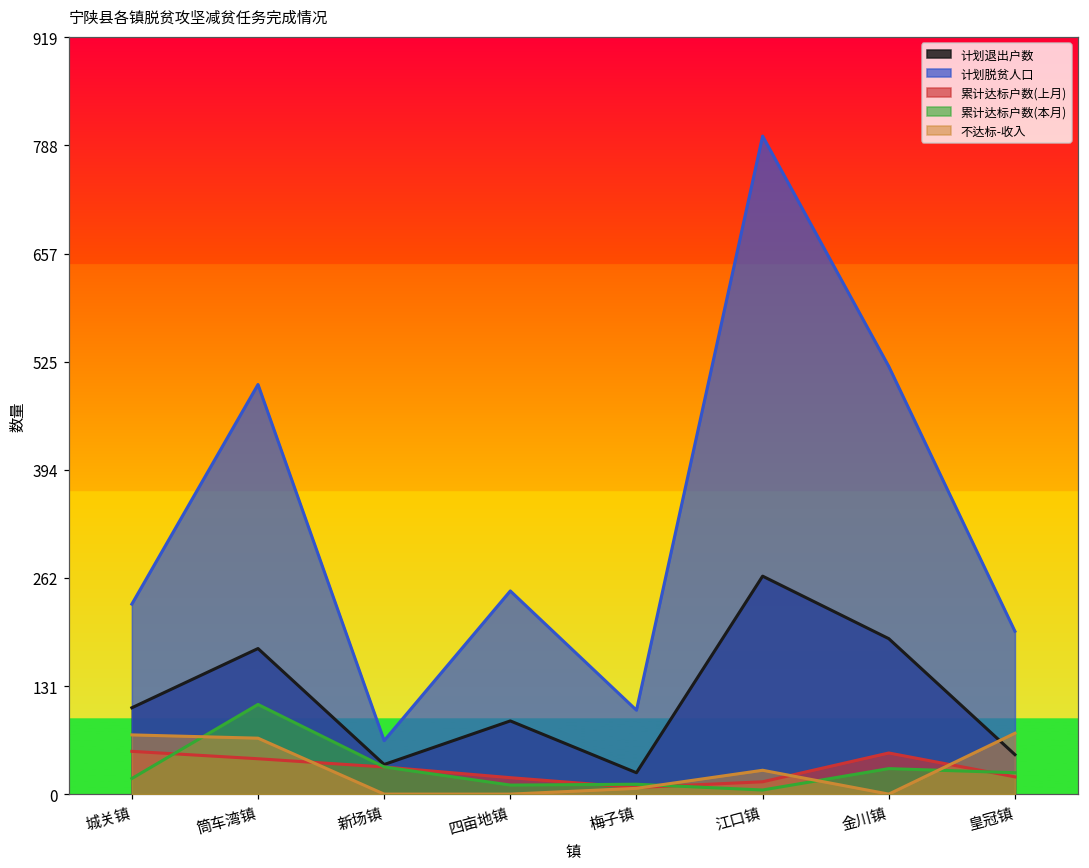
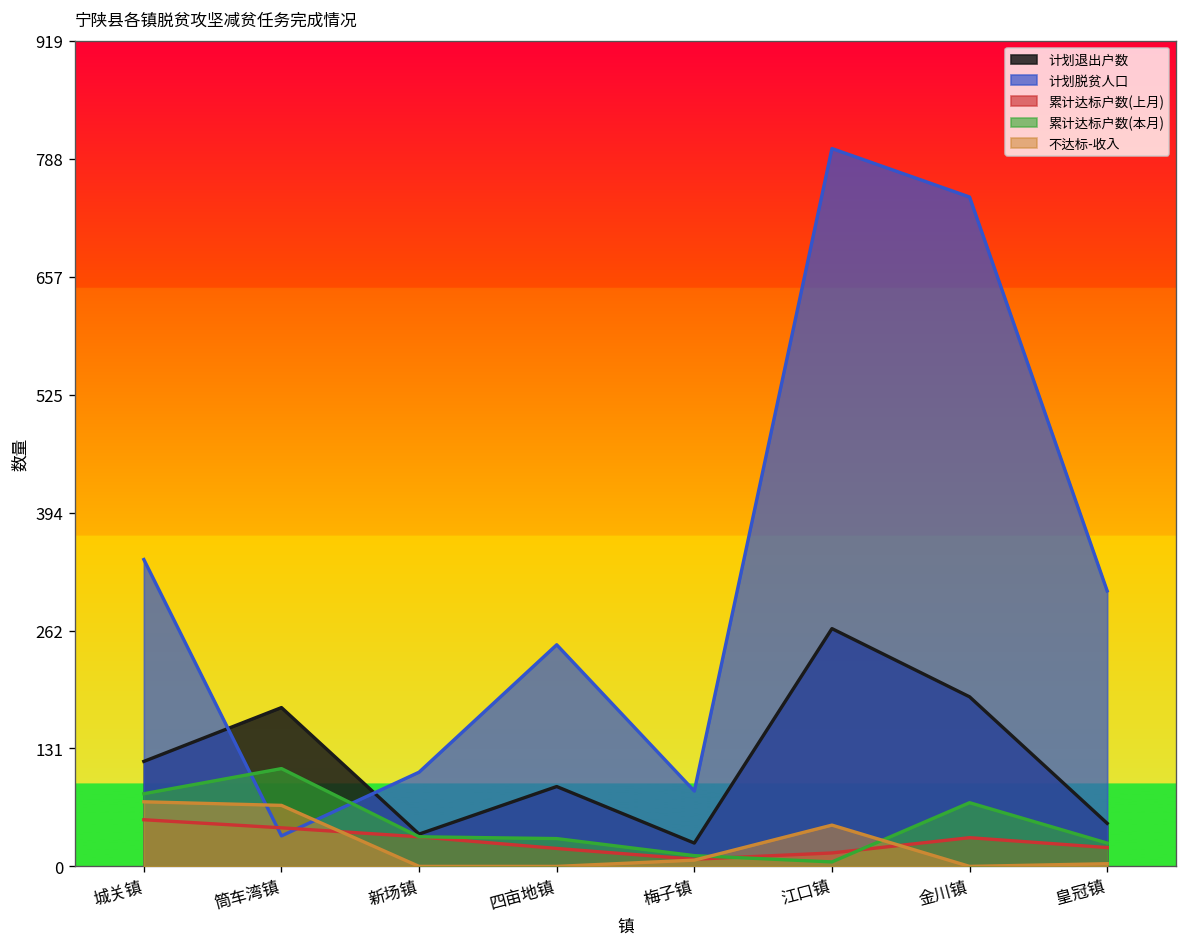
  {
    "计划退出户数": {
-     "城关镇": 100,
+     "城关镇": 120,
      "筒车湾镇": 180,
      "四亩地镇": 90,
      "梅子镇": 30,
      "江口镇": 260,
      "金川镇": 190,
      "皇冠镇": 50
    },
    "计划脱贫人口": {
-     "城关镇": 230,
-     "筒车湾镇": 500,
-     "新场镇": 60,
+     "城关镇": 340,
+     "筒车湾镇": 30,
+     "新场镇": 100,
      "四亩地镇": 250,
-     "梅子镇": 100,
+     "梅子镇": 80,
      "江口镇": 800,
-     "金川镇": 520,
-     "皇冠镇": 200
+     "金川镇": 750,
+     "皇冠镇": 310
    },
    "累计达标户数(上月)": {
      "城关镇": 50,
      "筒车湾镇": 40,
      "四亩地镇": 20,
      "江口镇": 10,
-     "金川镇": 50,
+     "金川镇": 30,
      "皇冠镇": 20
    },
    "累计达标户数(本月)": {
-     "城关镇": 20,
+     "城关镇": 80,
      "筒车湾镇": 110,
-     "四亩地镇": 10,
+     "四亩地镇": 30,
      "梅子镇": 10,
      "江口镇": 0,
-     "金川镇": 30,
+     "金川镇": 70,
      "皇冠镇": 30
    },
    "不达标-收入": {
      "城关镇": 70,
      "筒车湾镇": 70,
      "新场镇": 0,
      "四亩地镇": 0,
-     "江口镇": 30,
+     "江口镇": 50,
      "金川镇": 0,
-     "皇冠镇": 70
+     "皇冠镇": 0
    }
  }
